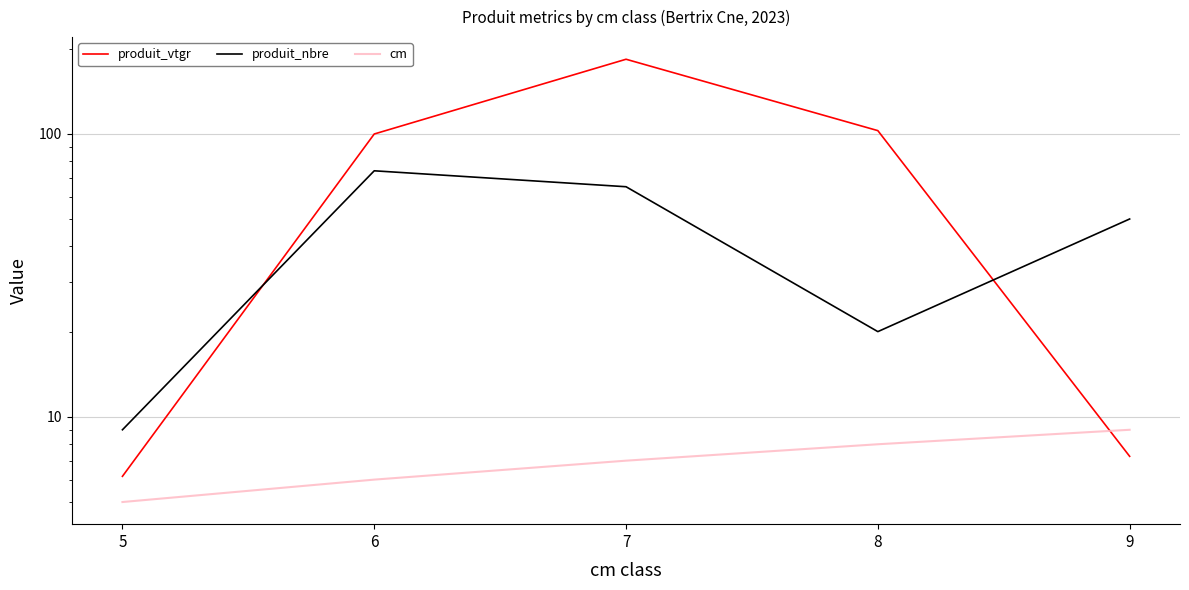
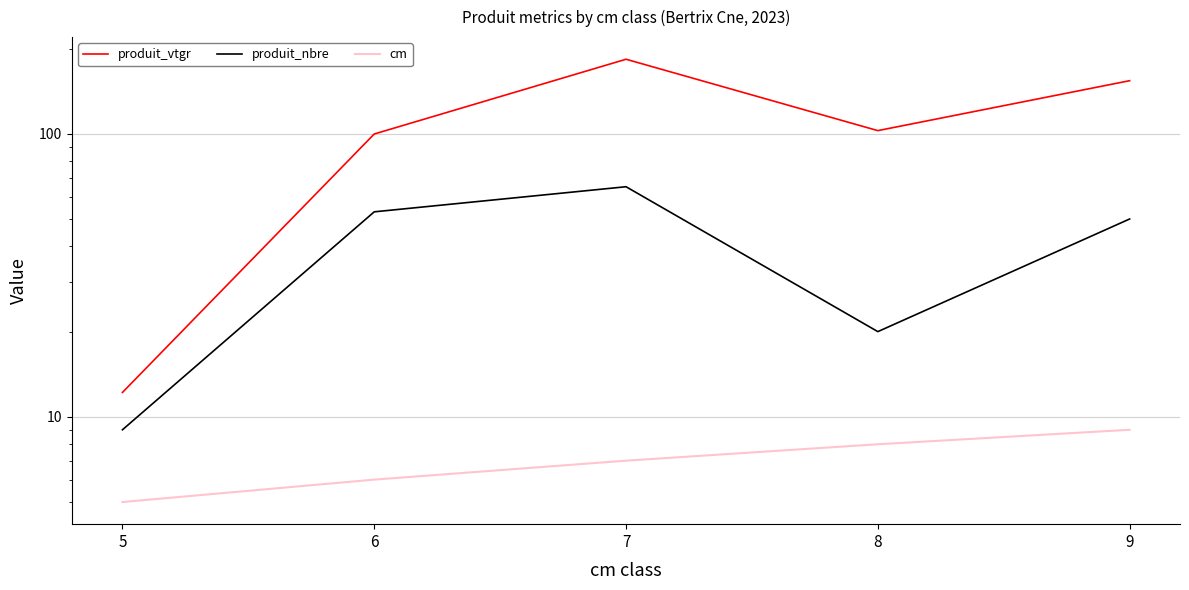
  {
    "produit_vtgr": {
-     "5": 6.2,
+     "5": 12.2,
      "6": 100,
      "7": 180,
      "8": 103,
-     "9": 7.3
+     "9": 150
    },
    "produit_nbre": {
      "5": 9,
-     "6": 74,
+     "6": 53,
      "7": 65,
      "8": 20,
      "9": 50
    },
    "cm": {
      "5": 5.0,
      "6": 6.0,
      "7": 7.0,
      "8": 8.0,
      "9": 9.0
    }
  }
